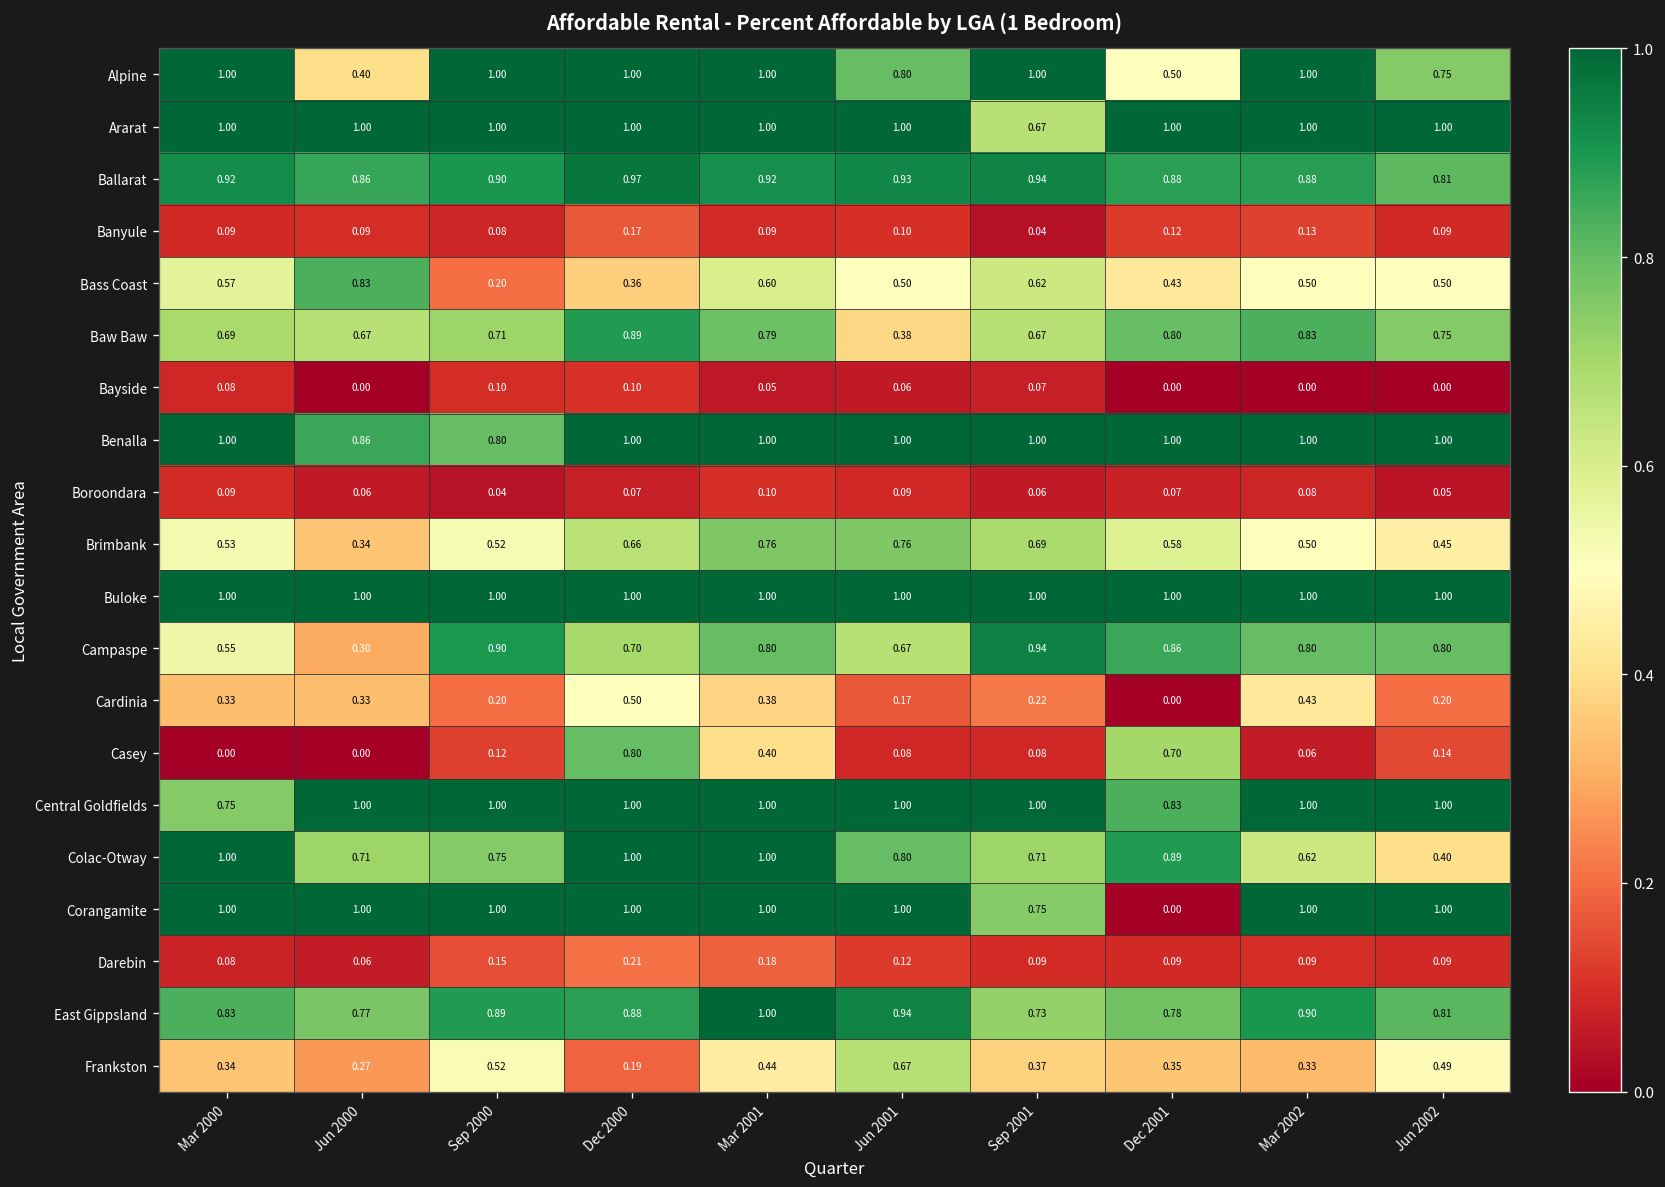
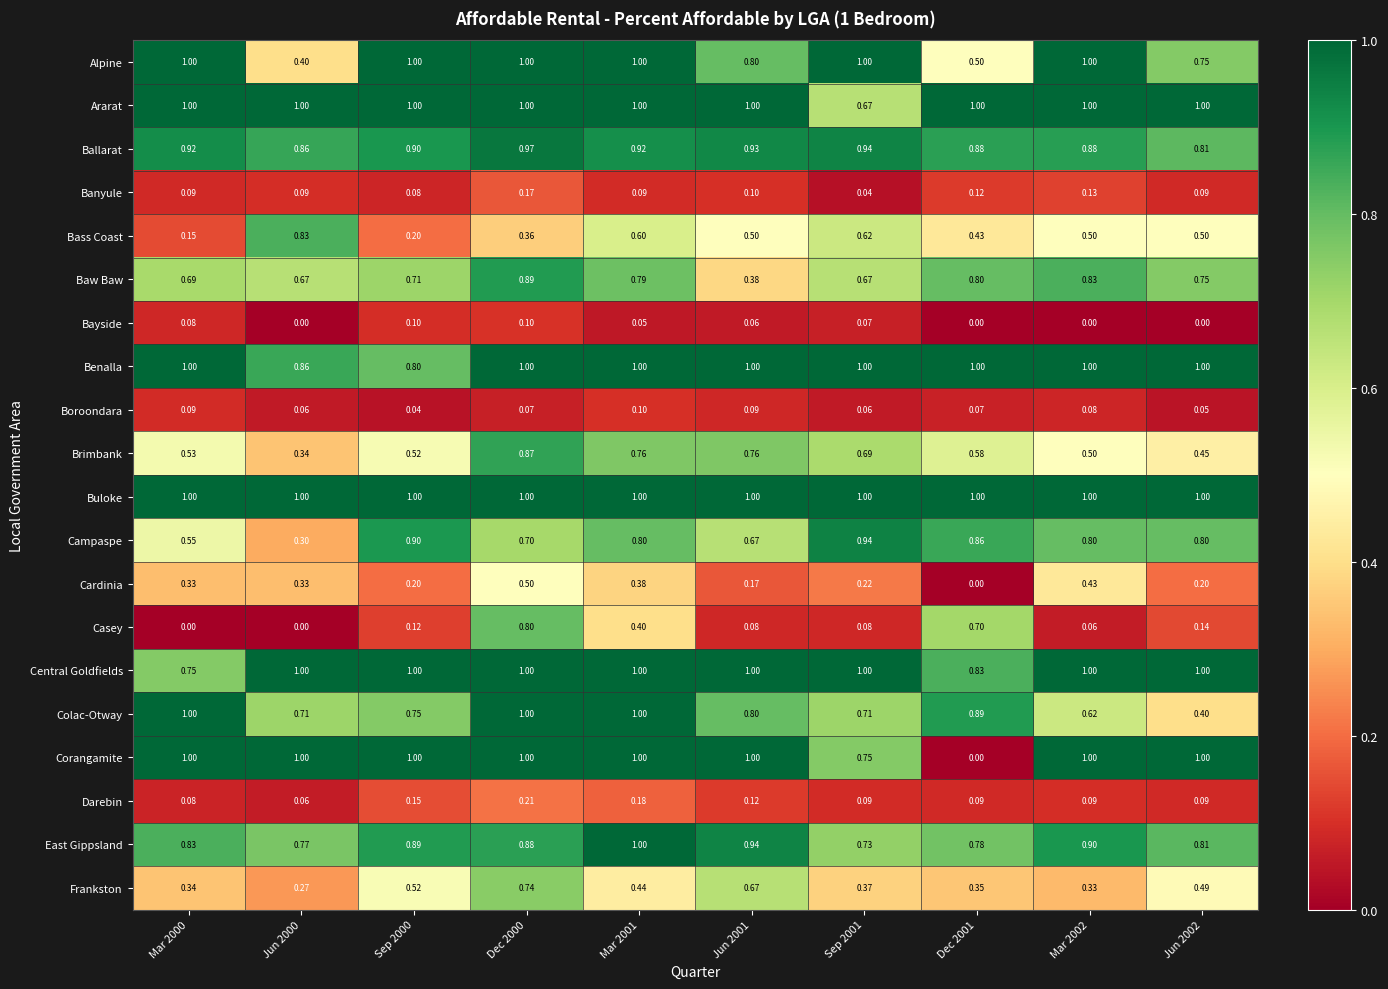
  {
    "Alpine": {
      "Mar 2000": 1.00,
      "Jun 2000": 0.40,
      "Sep 2000": 1.00,
      "Dec 2000": 1.00,
      "Mar 2001": 1.00,
      "Jun 2001": 0.80,
      "Sep 2001": 1.00,
      "Dec 2001": 0.50,
      "Mar 2002": 1.00,
      "Jun 2002": 0.75
    },
    "Ararat": {
      "Mar 2000": 1.00,
      "Jun 2000": 1.00,
      "Sep 2000": 1.00,
      "Dec 2000": 1.00,
      "Mar 2001": 1.00,
      "Jun 2001": 1.00,
      "Sep 2001": 0.67,
      "Dec 2001": 1.00,
      "Mar 2002": 1.00,
      "Jun 2002": 1.00
    },
    "Ballarat": {
      "Mar 2000": 0.92,
      "Jun 2000": 0.86,
      "Sep 2000": 0.90,
      "Dec 2000": 0.97,
      "Mar 2001": 0.92,
      "Jun 2001": 0.93,
      "Sep 2001": 0.94,
      "Dec 2001": 0.88,
      "Mar 2002": 0.88,
      "Jun 2002": 0.81
    },
    "Banyule": {
      "Mar 2000": 0.09,
      "Jun 2000": 0.09,
      "Sep 2000": 0.08,
      "Dec 2000": 0.17,
      "Mar 2001": 0.09,
      "Jun 2001": 0.10,
      "Sep 2001": 0.04,
      "Dec 2001": 0.12,
      "Mar 2002": 0.13,
      "Jun 2002": 0.09
    },
    "Bass Coast": {
-     "Mar 2000": 0.57,
+     "Mar 2000": 0.15,
      "Jun 2000": 0.83,
      "Sep 2000": 0.20,
      "Dec 2000": 0.36,
      "Mar 2001": 0.60,
      "Jun 2001": 0.50,
      "Sep 2001": 0.62,
      "Dec 2001": 0.43,
      "Mar 2002": 0.50,
      "Jun 2002": 0.50
    },
    "Baw Baw": {
      "Mar 2000": 0.69,
      "Jun 2000": 0.67,
      "Sep 2000": 0.71,
      "Dec 2000": 0.89,
      "Mar 2001": 0.79,
      "Jun 2001": 0.38,
      "Sep 2001": 0.67,
      "Dec 2001": 0.80,
      "Mar 2002": 0.83,
      "Jun 2002": 0.75
    },
    "Bayside": {
      "Mar 2000": 0.08,
      "Jun 2000": 0.00,
      "Sep 2000": 0.10,
      "Dec 2000": 0.10,
      "Mar 2001": 0.05,
      "Jun 2001": 0.06,
      "Sep 2001": 0.07,
      "Dec 2001": 0.00,
      "Mar 2002": 0.00,
      "Jun 2002": 0.00
    },
    "Benalla": {
      "Mar 2000": 1.00,
      "Jun 2000": 0.86,
      "Sep 2000": 0.80,
      "Dec 2000": 1.00,
      "Mar 2001": 1.00,
      "Jun 2001": 1.00,
      "Sep 2001": 1.00,
      "Dec 2001": 1.00,
      "Mar 2002": 1.00,
      "Jun 2002": 1.00
    },
    "Boroondara": {
      "Mar 2000": 0.09,
      "Jun 2000": 0.06,
      "Sep 2000": 0.04,
      "Dec 2000": 0.07,
      "Mar 2001": 0.10,
      "Jun 2001": 0.09,
      "Sep 2001": 0.06,
      "Dec 2001": 0.07,
      "Mar 2002": 0.08,
      "Jun 2002": 0.05
    },
    "Brimbank": {
      "Mar 2000": 0.53,
      "Jun 2000": 0.34,
      "Sep 2000": 0.52,
-     "Dec 2000": 0.66,
+     "Dec 2000": 0.87,
      "Mar 2001": 0.76,
      "Jun 2001": 0.76,
      "Sep 2001": 0.69,
      "Dec 2001": 0.58,
      "Mar 2002": 0.50,
      "Jun 2002": 0.45
    },
    "Buloke": {
      "Mar 2000": 1.00,
      "Jun 2000": 1.00,
      "Sep 2000": 1.00,
      "Dec 2000": 1.00,
      "Mar 2001": 1.00,
      "Jun 2001": 1.00,
      "Sep 2001": 1.00,
      "Dec 2001": 1.00,
      "Mar 2002": 1.00,
      "Jun 2002": 1.00
    },
    "Campaspe": {
      "Mar 2000": 0.55,
      "Jun 2000": 0.30,
      "Sep 2000": 0.90,
      "Dec 2000": 0.70,
      "Mar 2001": 0.80,
      "Jun 2001": 0.67,
      "Sep 2001": 0.94,
      "Dec 2001": 0.86,
      "Mar 2002": 0.80,
      "Jun 2002": 0.80
    },
    "Cardinia": {
      "Mar 2000": 0.33,
      "Jun 2000": 0.33,
      "Sep 2000": 0.20,
      "Dec 2000": 0.50,
      "Mar 2001": 0.38,
      "Jun 2001": 0.17,
      "Sep 2001": 0.22,
      "Dec 2001": 0.00,
      "Mar 2002": 0.43,
      "Jun 2002": 0.20
    },
    "Casey": {
      "Mar 2000": 0.00,
      "Jun 2000": 0.00,
      "Sep 2000": 0.12,
      "Dec 2000": 0.80,
      "Mar 2001": 0.40,
      "Jun 2001": 0.08,
      "Sep 2001": 0.08,
      "Dec 2001": 0.70,
      "Mar 2002": 0.06,
      "Jun 2002": 0.14
    },
    "Central Goldfields": {
      "Mar 2000": 0.75,
      "Jun 2000": 1.00,
      "Sep 2000": 1.00,
      "Dec 2000": 1.00,
      "Mar 2001": 1.00,
      "Jun 2001": 1.00,
      "Sep 2001": 1.00,
      "Dec 2001": 0.83,
      "Mar 2002": 1.00,
      "Jun 2002": 1.00
    },
    "Colac-Otway": {
      "Mar 2000": 1.00,
      "Jun 2000": 0.71,
      "Sep 2000": 0.75,
      "Dec 2000": 1.00,
      "Mar 2001": 1.00,
      "Jun 2001": 0.80,
      "Sep 2001": 0.71,
      "Dec 2001": 0.89,
      "Mar 2002": 0.62,
      "Jun 2002": 0.40
    },
    "Corangamite": {
      "Mar 2000": 1.00,
      "Jun 2000": 1.00,
      "Sep 2000": 1.00,
      "Dec 2000": 1.00,
      "Mar 2001": 1.00,
      "Jun 2001": 1.00,
      "Sep 2001": 0.75,
      "Dec 2001": 0.00,
      "Mar 2002": 1.00,
      "Jun 2002": 1.00
    },
    "Darebin": {
      "Mar 2000": 0.08,
      "Jun 2000": 0.06,
      "Sep 2000": 0.15,
      "Dec 2000": 0.21,
      "Mar 2001": 0.18,
      "Jun 2001": 0.12,
      "Sep 2001": 0.09,
      "Dec 2001": 0.09,
      "Mar 2002": 0.09,
      "Jun 2002": 0.09
    },
    "East Gippsland": {
      "Mar 2000": 0.83,
      "Jun 2000": 0.77,
      "Sep 2000": 0.89,
      "Dec 2000": 0.88,
      "Mar 2001": 1.00,
      "Jun 2001": 0.94,
      "Sep 2001": 0.73,
      "Dec 2001": 0.78,
      "Mar 2002": 0.90,
      "Jun 2002": 0.81
    },
    "Frankston": {
      "Mar 2000": 0.34,
      "Jun 2000": 0.27,
      "Sep 2000": 0.52,
-     "Dec 2000": 0.19,
+     "Dec 2000": 0.74,
      "Mar 2001": 0.44,
      "Jun 2001": 0.67,
      "Sep 2001": 0.37,
      "Dec 2001": 0.35,
      "Mar 2002": 0.33,
      "Jun 2002": 0.49
    }
  }
